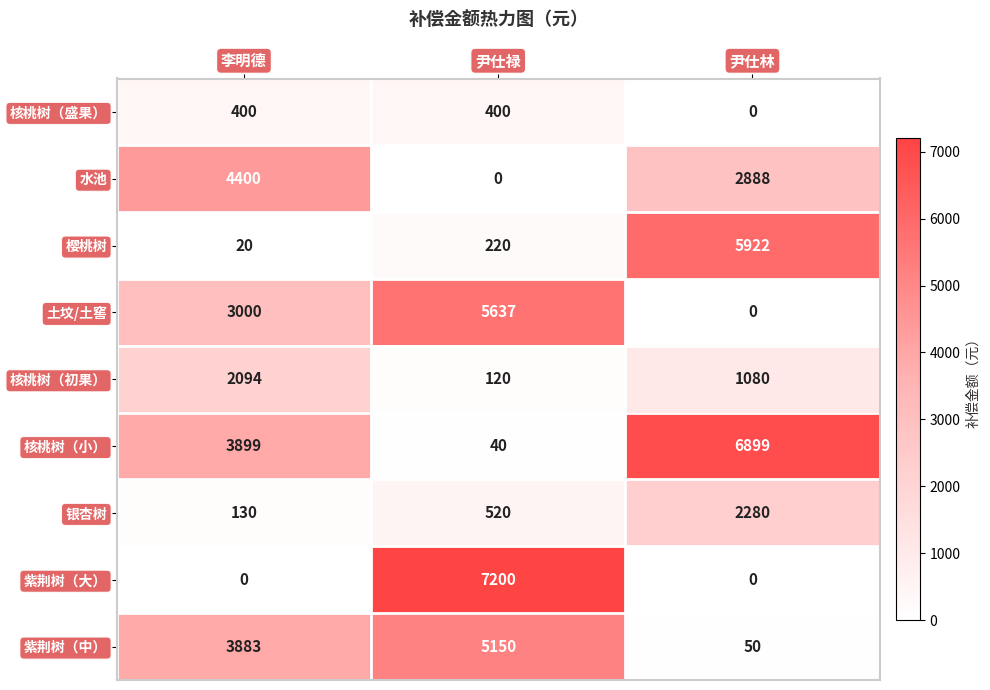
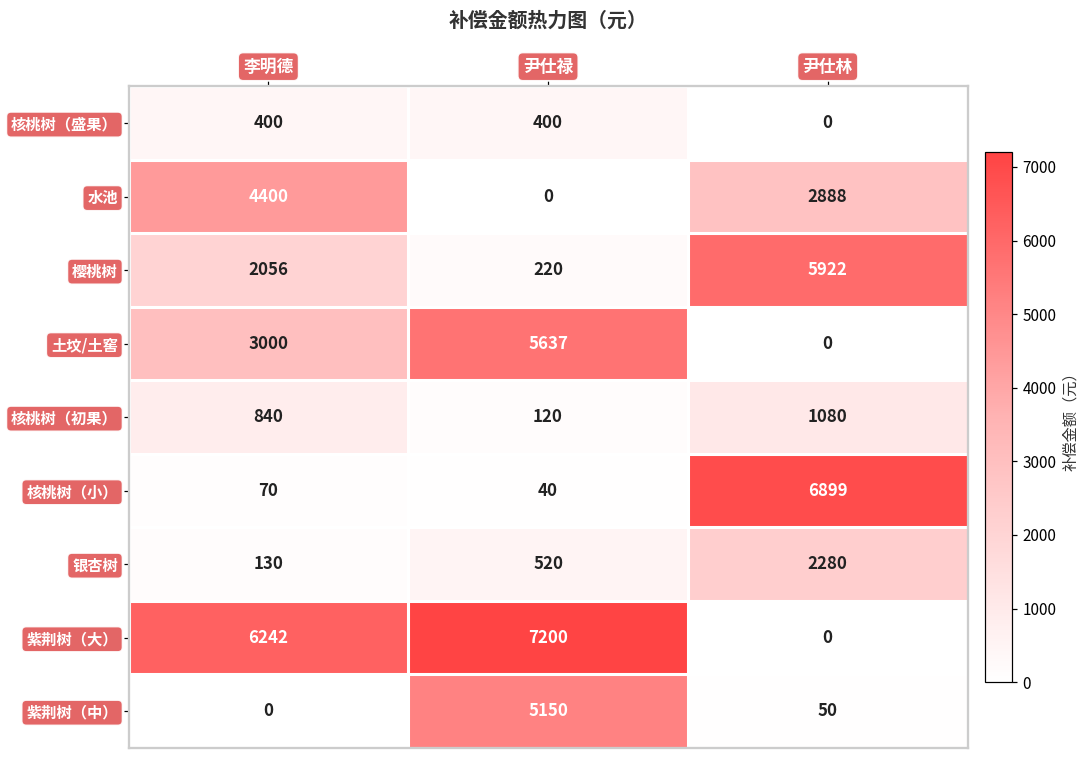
  {
    "核桃树（盛果）": {
      "李明德": 400,
      "尹仕禄": 400,
      "尹仕林": 0
    },
    "水池": {
      "李明德": 4400,
      "尹仕禄": 0,
      "尹仕林": 2888
    },
    "樱桃树": {
-     "李明德": 20,
+     "李明德": 2056,
      "尹仕禄": 220,
      "尹仕林": 5922
    },
    "土坟/土窖": {
      "李明德": 3000,
      "尹仕禄": 5637,
      "尹仕林": 0
    },
    "核桃树（初果）": {
-     "李明德": 2094,
+     "李明德": 840,
      "尹仕禄": 120,
      "尹仕林": 1080
    },
    "核桃树（小）": {
-     "李明德": 3899,
+     "李明德": 70,
      "尹仕禄": 40,
      "尹仕林": 6899
    },
    "银杏树": {
      "李明德": 130,
      "尹仕禄": 520,
      "尹仕林": 2280
    },
    "紫荆树（大）": {
-     "李明德": 0,
+     "李明德": 6242,
      "尹仕禄": 7200,
      "尹仕林": 0
    },
    "紫荆树（中）": {
-     "李明德": 3883,
+     "李明德": 0,
      "尹仕禄": 5150,
      "尹仕林": 50
    }
  }
